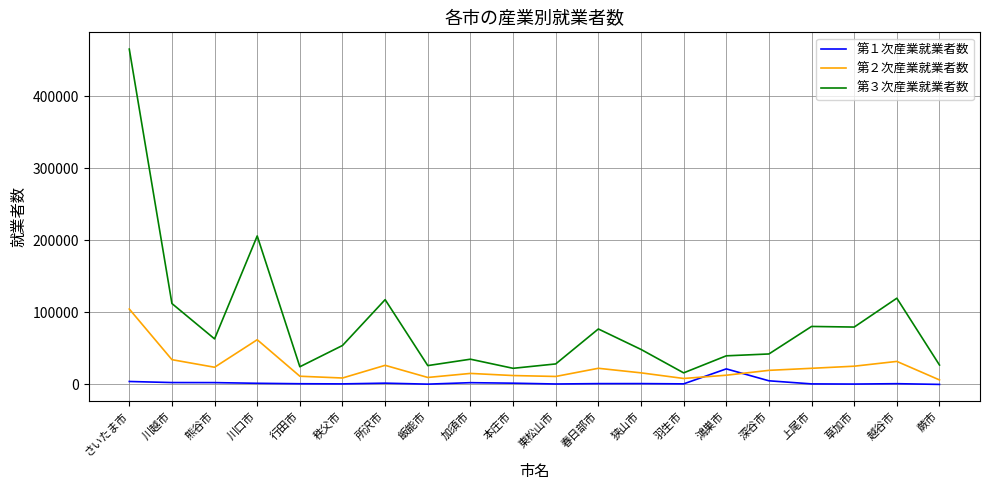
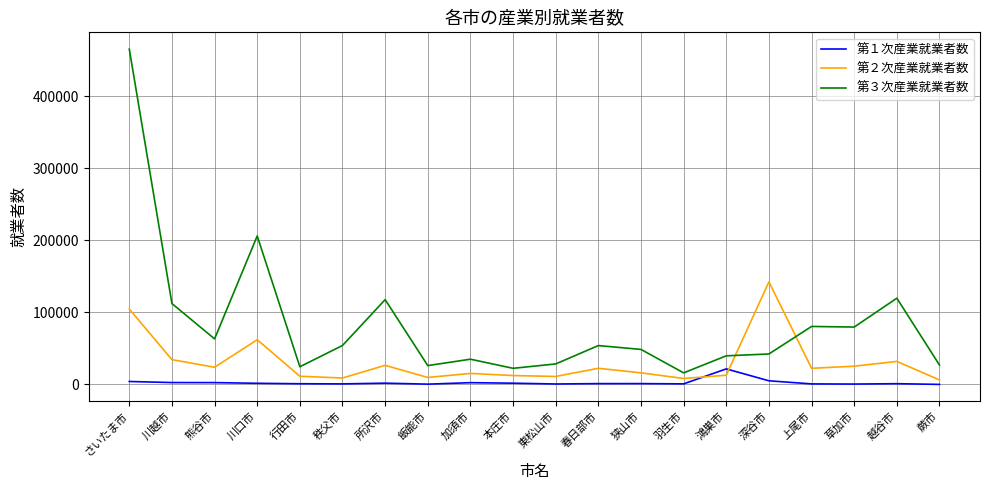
  {
    "第１次産業就業者数": {
      "さいたま市": 0,
      "川越市": 0,
      "熊谷市": 0,
      "川口市": 0,
      "行田市": 0,
      "秩父市": 0,
      "所沢市": 0,
      "飯能市": 0,
      "加須市": 0,
      "本庄市": 0,
      "東松山市": 0,
      "春日部市": 0,
      "狭山市": 0,
      "羽生市": 0,
      "鴻巣市": 20000,
      "深谷市": 10000,
      "上尾市": 0,
      "草加市": 0,
      "越谷市": 0,
      "蕨市": 0
    },
    "第２次産業就業者数": {
      "さいたま市": 100000,
      "川越市": 30000,
      "熊谷市": 20000,
      "川口市": 60000,
      "行田市": 10000,
      "秩父市": 10000,
      "所沢市": 30000,
      "飯能市": 10000,
      "加須市": 20000,
      "本庄市": 10000,
      "東松山市": 10000,
      "春日部市": 20000,
      "狭山市": 20000,
      "羽生市": 10000,
      "鴻巣市": 10000,
-     "深谷市": 20000,
+     "深谷市": 140000,
      "上尾市": 20000,
      "草加市": 30000,
      "越谷市": 30000,
      "蕨市": 10000
    },
    "第３次産業就業者数": {
      "さいたま市": 470000,
      "川越市": 110000,
      "熊谷市": 60000,
      "川口市": 210000,
      "行田市": 20000,
      "秩父市": 50000,
      "所沢市": 120000,
      "飯能市": 30000,
      "加須市": 40000,
      "本庄市": 20000,
      "東松山市": 30000,
-     "春日部市": 80000,
+     "春日部市": 50000,
      "狭山市": 50000,
      "羽生市": 20000,
      "鴻巣市": 40000,
      "深谷市": 40000,
      "上尾市": 80000,
      "草加市": 80000,
      "越谷市": 120000,
      "蕨市": 30000
    }
  }
